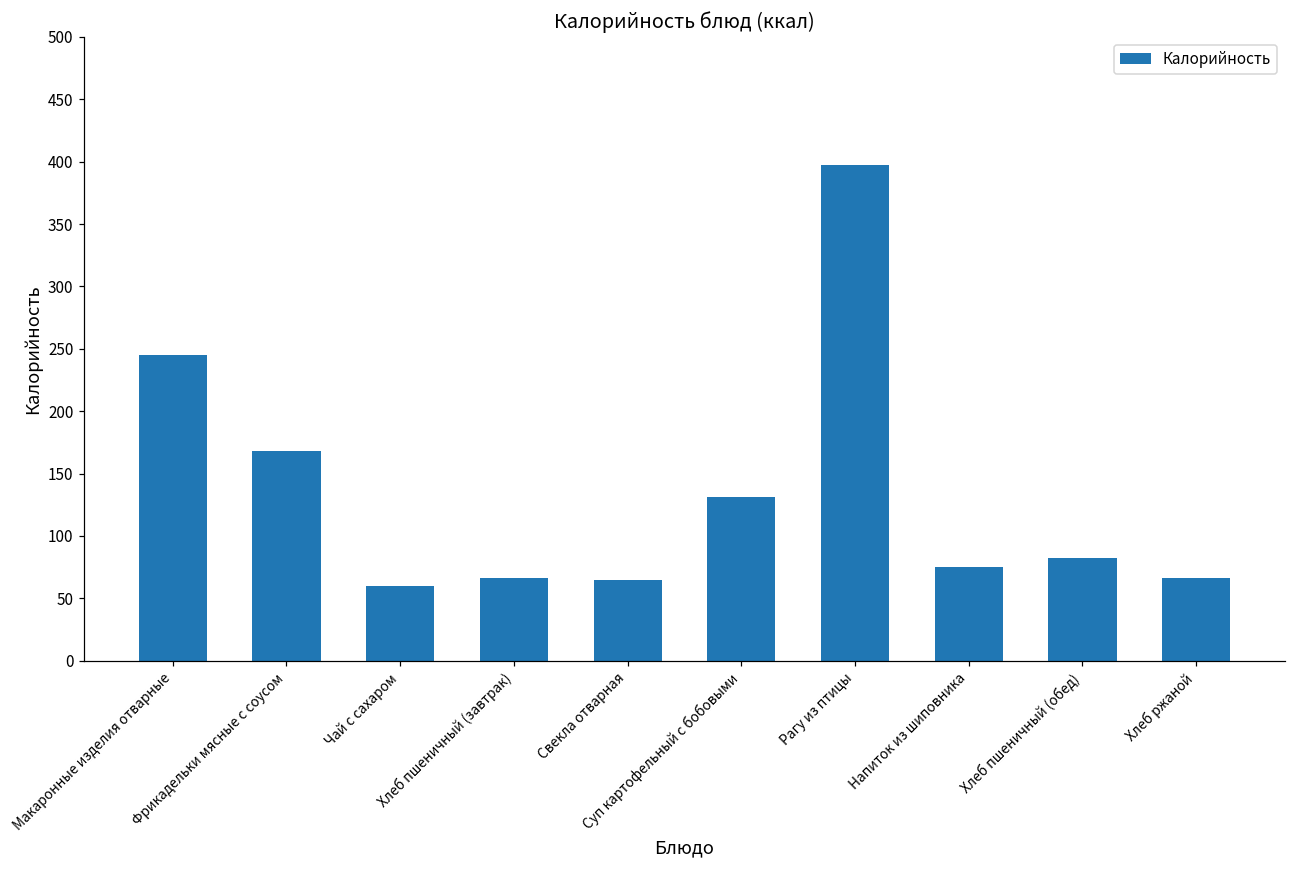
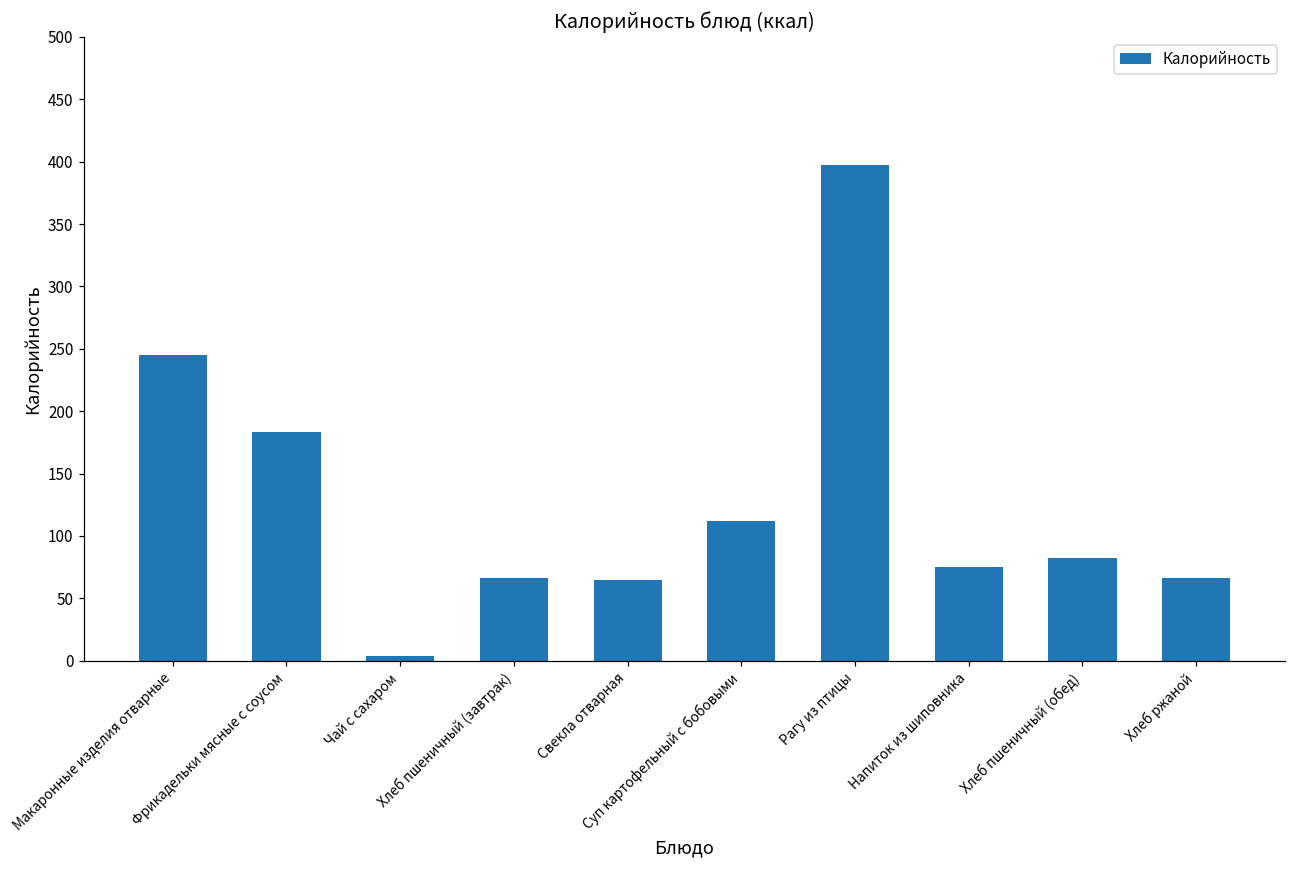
  {
    "Макаронные изделия отварные": 245,
-   "Фрикадельки мясные с соусом": 168,
-   "Чай с сахаром": 60,
+   "Фрикадельки мясные с соусом": 184,
+   "Чай с сахаром": 4,
    "Хлеб пшеничный (завтрак)": 67,
    "Свекла отварная": 65,
-   "Суп картофельный с бобовыми": 131,
+   "Суп картофельный с бобовыми": 112,
    "Рагу из птицы": 398,
    "Напиток из шиповника": 75,
    "Хлеб пшеничный (обед)": 82,
    "Хлеб ржаной": 66
  }
